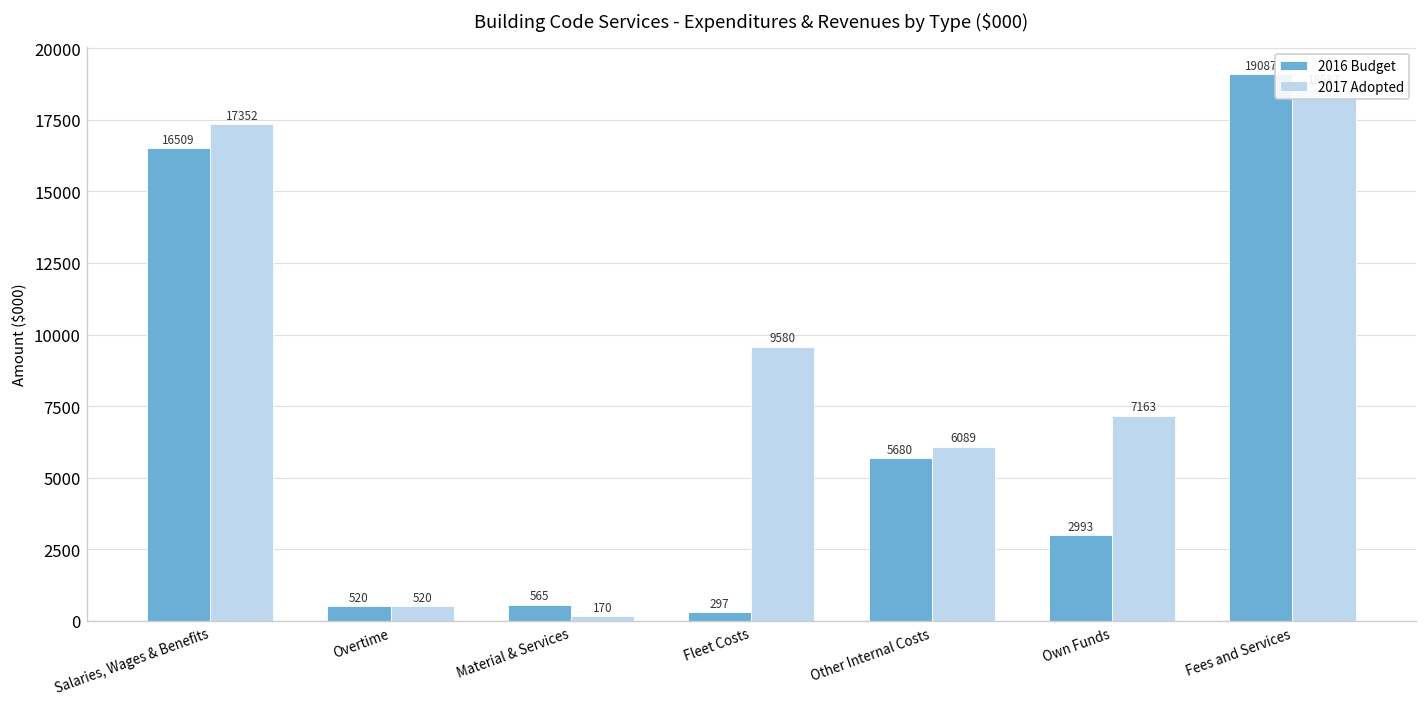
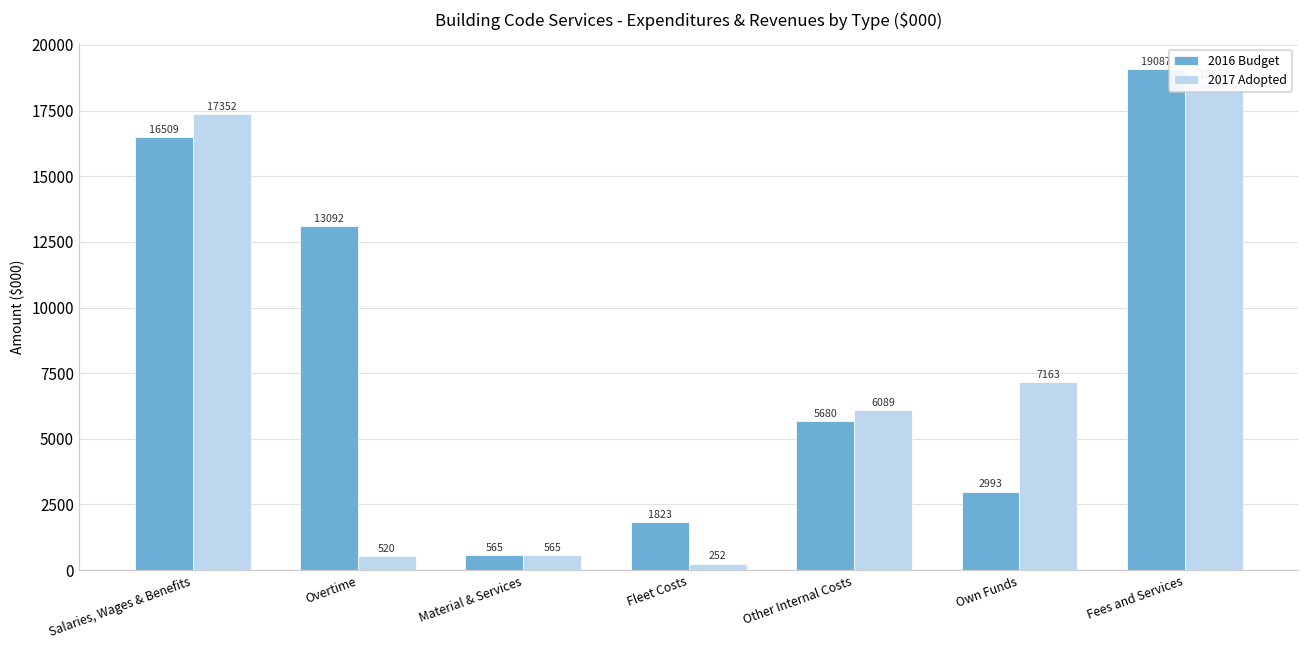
  {
    "2016 Budget": {
      "Salaries, Wages & Benefits": 16509,
-     "Overtime": 520,
+     "Overtime": 13092,
      "Material & Services": 565,
-     "Fleet Costs": 297,
+     "Fleet Costs": 1823,
      "Other Internal Costs": 5680,
      "Own Funds": 2993
    },
    "2017 Adopted": {
      "Salaries, Wages & Benefits": 17352,
      "Overtime": 520,
-     "Material & Services": 170,
-     "Fleet Costs": 9580,
+     "Material & Services": 565,
+     "Fleet Costs": 252,
      "Other Internal Costs": 6089,
      "Own Funds": 7163
    }
  }
